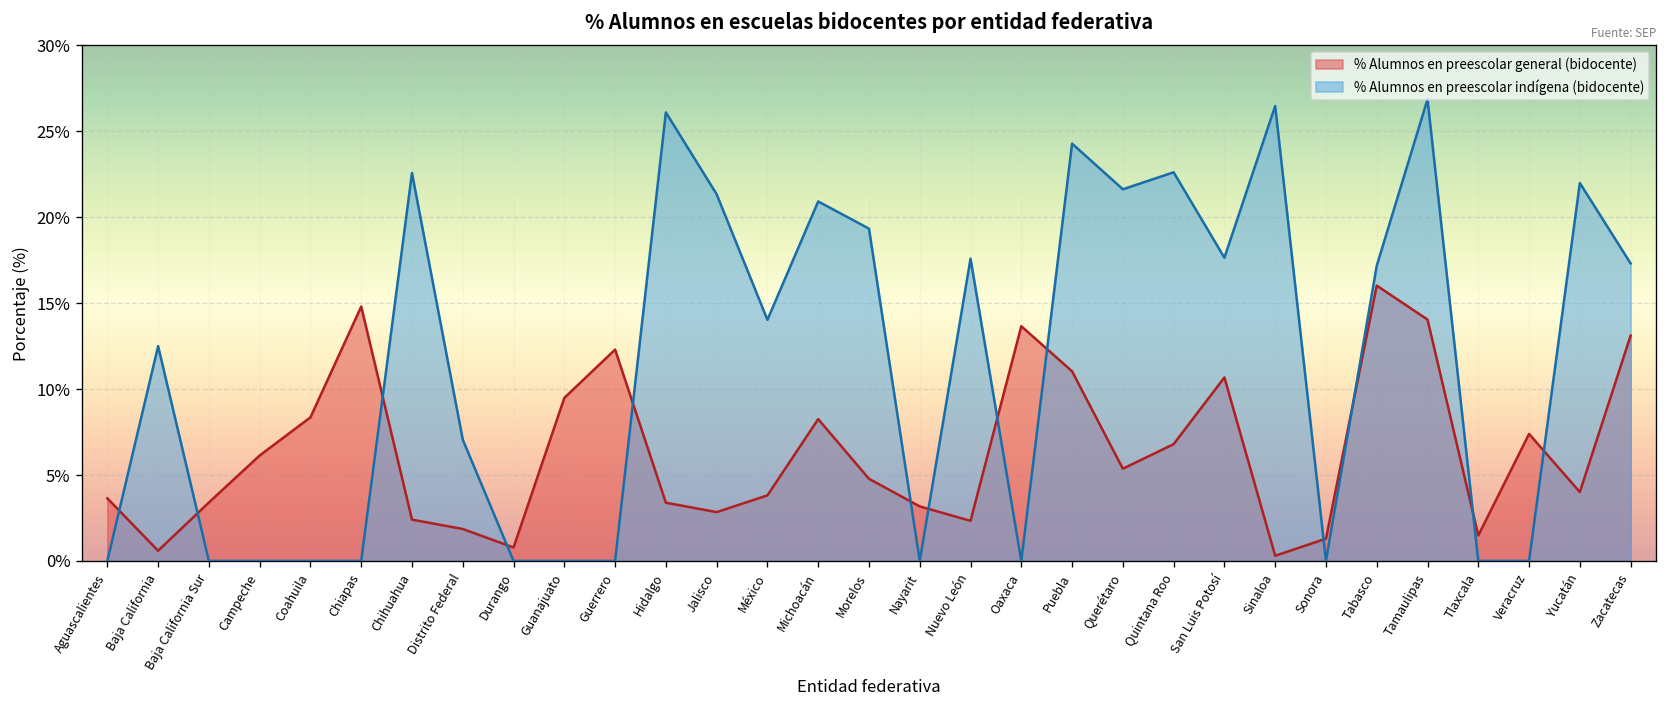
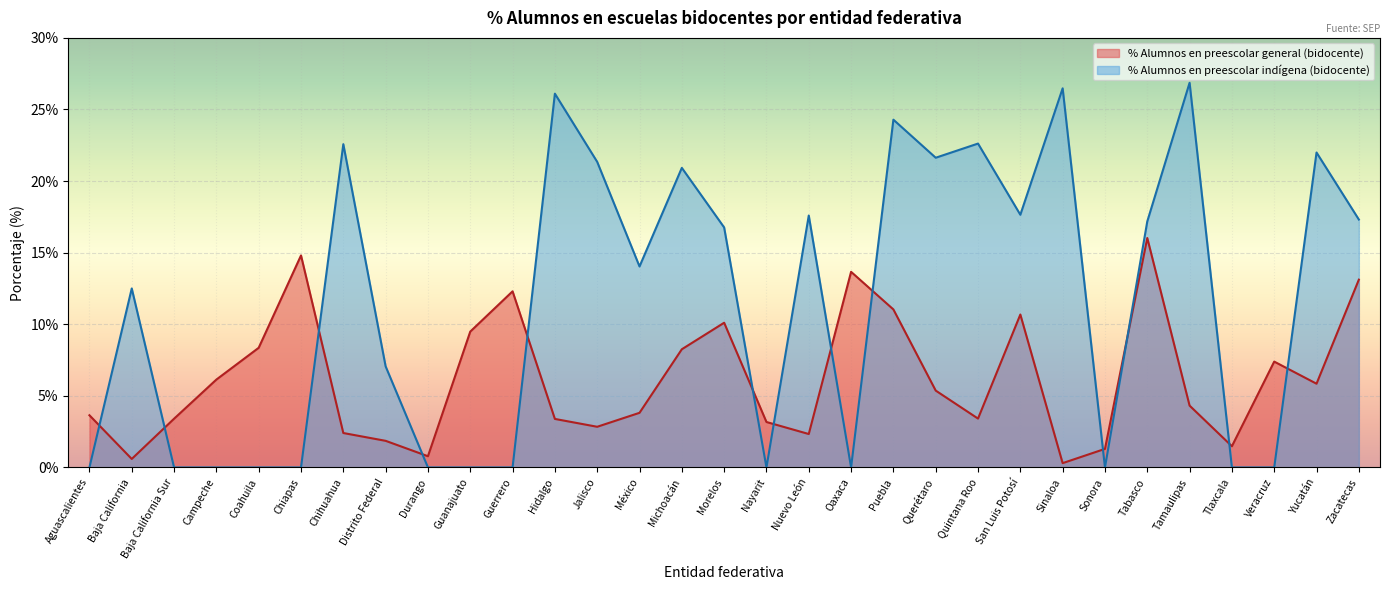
  {
    "% Alumnos en preescolar general (bidocente)": {
      "Aguascalientes": "3.6%",
      "Baja California": "0.6%",
      "Baja California Sur": "3.4%",
      "Campeche": "6.1%",
      "Coahuila": "8.4%",
      "Chiapas": "14.8%",
      "Chihuahua": "2.4%",
      "Distrito Federal": "1.9%",
      "Durango": "0.8%",
      "Guanajuato": "9.5%",
      "Guerrero": "12.3%",
      "Hidalgo": "3.4%",
      "Jalisco": "2.8%",
      "México": "3.8%",
      "Michoacán": "8.3%",
-     "Morelos": "4.8%",
+     "Morelos": "10.1%",
      "Nayarit": "3.2%",
      "Nuevo León": "2.3%",
      "Oaxaca": "13.7%",
      "Puebla": "11.0%",
      "Querétaro": "5.4%",
-     "Quintana Roo": "6.8%",
+     "Quintana Roo": "3.4%",
      "San Luis Potosí": "10.7%",
      "Sinaloa": "0.3%",
      "Sonora": "1.3%",
      "Tabasco": "16.0%",
-     "Tamaulipas": "14.0%",
+     "Tamaulipas": "4.3%",
      "Tlaxcala": "1.5%",
      "Veracruz": "7.4%",
-     "Yucatán": "4.0%",
+     "Yucatán": "5.8%",
      "Zacatecas": "13.1%"
    },
    "% Alumnos en preescolar indígena (bidocente)": {
      "Aguascalientes": "0.0%",
      "Baja California": "12.5%",
      "Baja California Sur": "0.0%",
      "Campeche": "0.0%",
      "Coahuila": "0.0%",
      "Chiapas": "0.0%",
      "Chihuahua": "22.6%",
      "Distrito Federal": "7.1%",
      "Durango": "0.0%",
      "Guanajuato": "0.0%",
      "Guerrero": "0.0%",
      "Hidalgo": "26.1%",
      "Jalisco": "21.3%",
      "México": "14.0%",
      "Michoacán": "20.9%",
-     "Morelos": "19.3%",
+     "Morelos": "16.8%",
      "Nayarit": "0.0%",
      "Nuevo León": "17.6%",
      "Oaxaca": "0.0%",
      "Puebla": "24.3%",
      "Querétaro": "21.6%",
      "Quintana Roo": "22.6%",
      "San Luis Potosí": "17.6%",
      "Sinaloa": "26.5%",
      "Sonora": "0.0%",
      "Tabasco": "17.2%",
      "Tamaulipas": "26.9%",
      "Tlaxcala": "0.0%",
      "Veracruz": "0.0%",
      "Yucatán": "22.0%",
      "Zacatecas": "17.3%"
    }
  }
